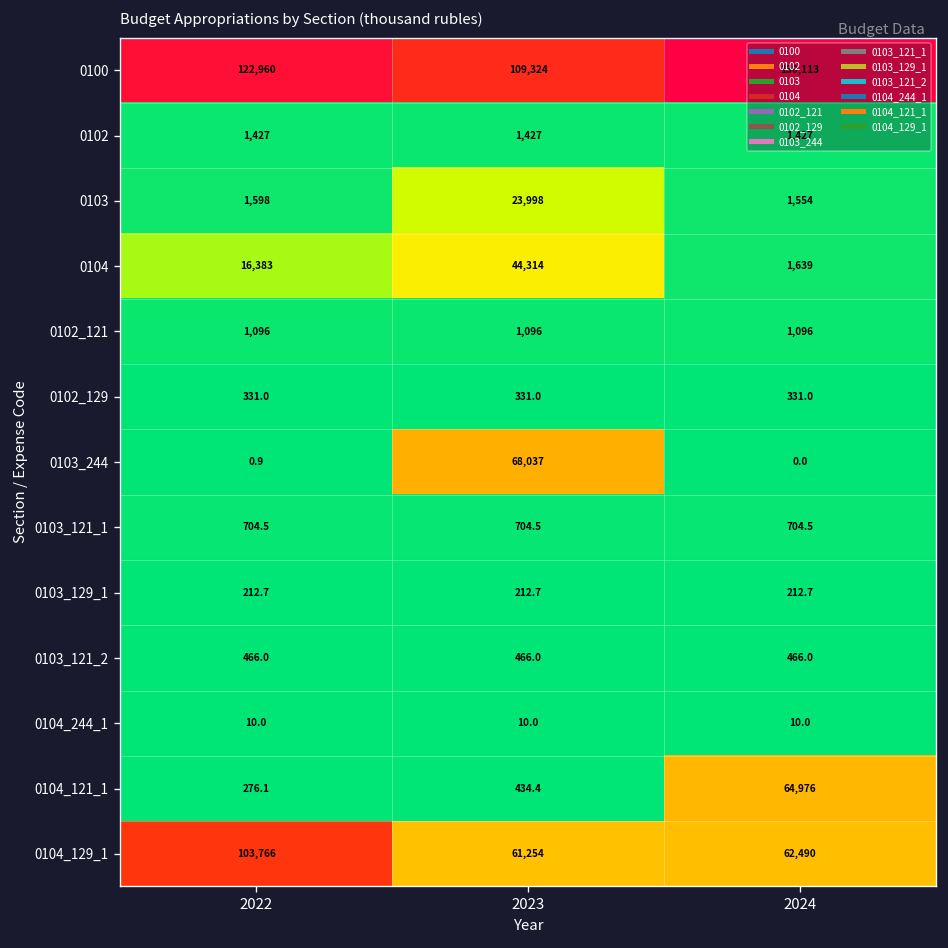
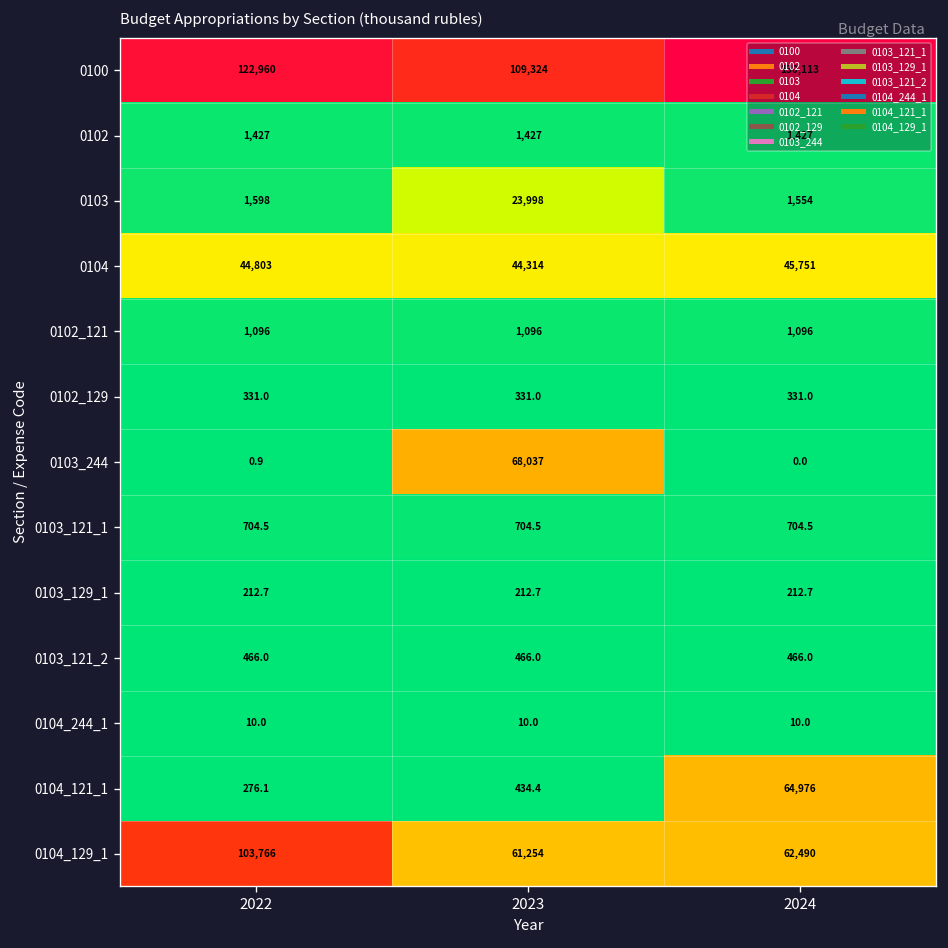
  {
    "0100": {
      "2022": "122,960",
      "2023": "109,324"
    },
    "0102": {
      "2022": "1,427",
      "2023": "1,427"
    },
    "0103": {
      "2022": "1,598",
      "2023": "23,998",
      "2024": "1,554"
    },
    "0104": {
-     "2022": "16,383",
+     "2022": "44,803",
      "2023": "44,314",
-     "2024": "1,639"
+     "2024": "45,751"
    },
    "0102_121": {
      "2022": "1,096",
      "2023": "1,096",
      "2024": "1,096"
    },
    "0102_129": {
      "2022": "331.0",
      "2023": "331.0",
      "2024": "331.0"
    },
    "0103_244": {
      "2022": "0.9",
      "2023": "68,037",
      "2024": "0.0"
    },
    "0103_121_1": {
      "2022": "704.5",
      "2023": "704.5",
      "2024": "704.5"
    },
    "0103_129_1": {
      "2022": "212.7",
      "2023": "212.7",
      "2024": "212.7"
    },
    "0103_121_2": {
      "2022": "466.0",
      "2023": "466.0",
      "2024": "466.0"
    },
    "0104_244_1": {
      "2022": "10.0",
      "2023": "10.0",
      "2024": "10.0"
    },
    "0104_121_1": {
      "2022": "276.1",
      "2023": "434.4",
      "2024": "64,976"
    },
    "0104_129_1": {
      "2022": "103,766",
      "2023": "61,254",
      "2024": "62,490"
    }
  }
